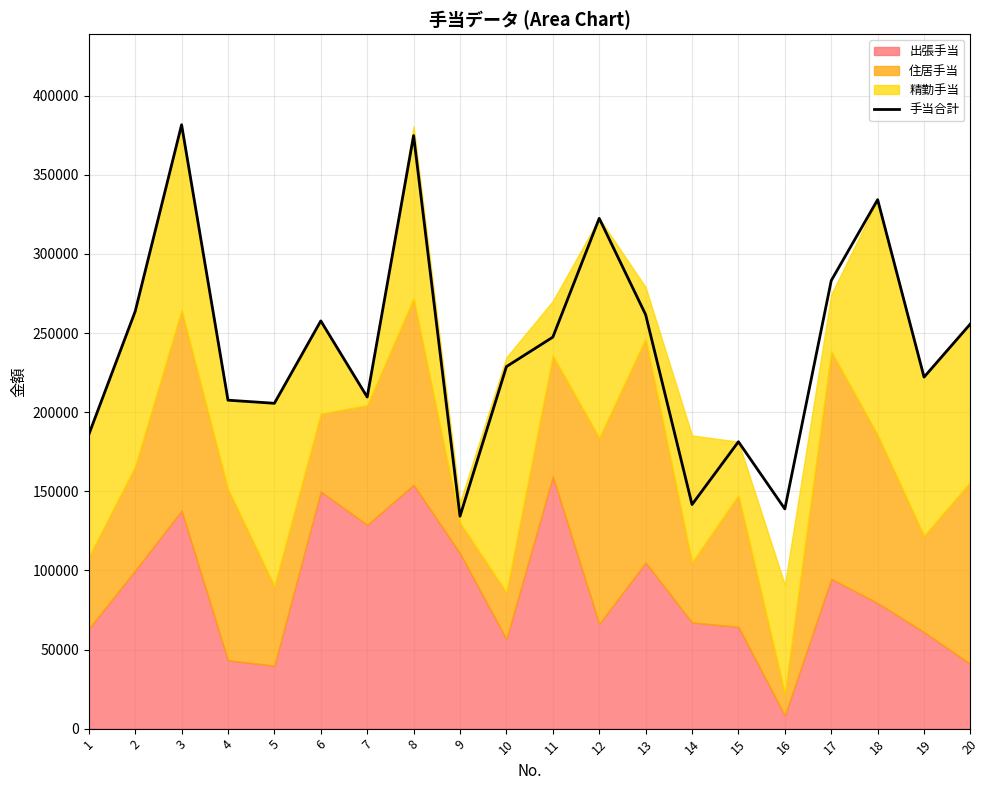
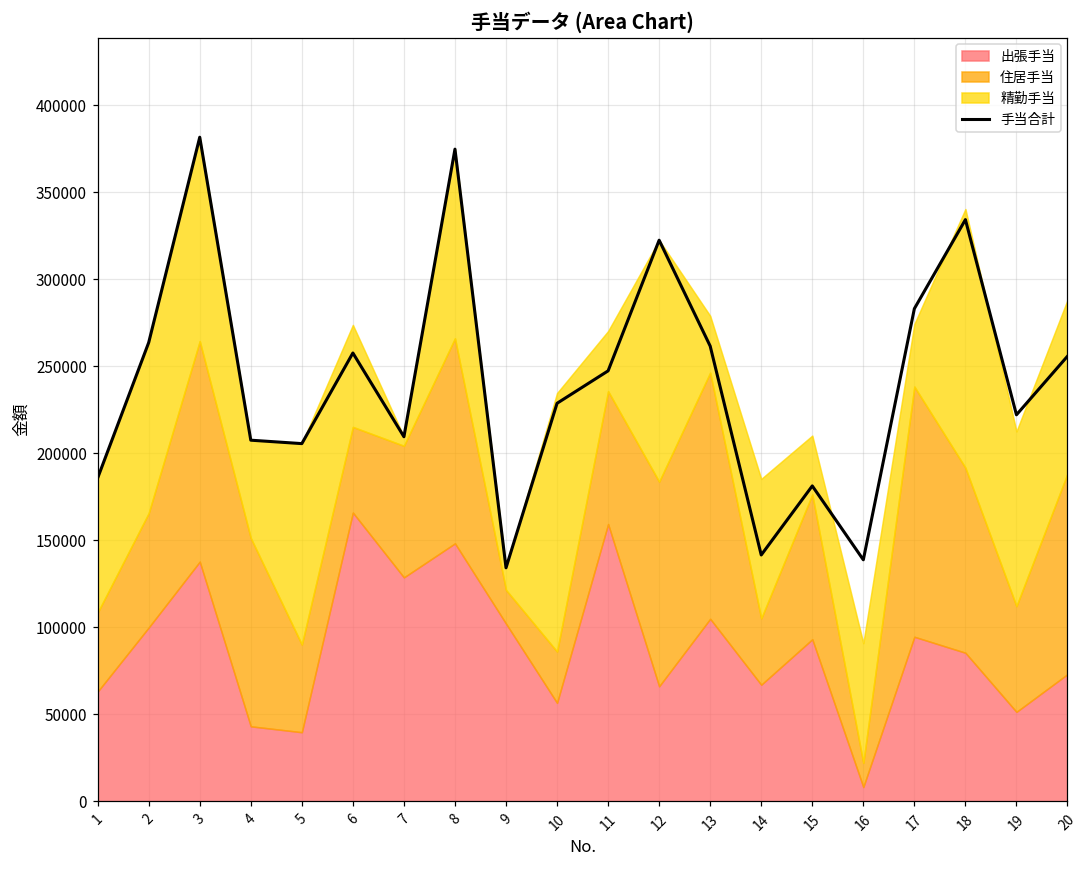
  {
    "出張手当": {
      "1": 63000,
      "2": 100000,
      "3": 138000,
      "4": 43000,
      "5": 40000,
-     "6": 150000,
+     "6": 166000,
      "7": 129000,
-     "8": 154000,
-     "9": 111000,
+     "8": 148000,
+     "9": 102000,
      "10": 57000,
      "11": 159000,
      "12": 66000,
      "13": 105000,
      "14": 67000,
-     "15": 64000,
+     "15": 93000,
      "16": 8000,
      "17": 95000,
-     "18": 79000,
-     "19": 61000,
-     "20": 41000
+     "18": 85000,
+     "19": 51000,
+     "20": 73000
    },
    "手当合計": {
      "10": 229000,
      "11": 247000,
      "13": 262000,
      "14": 142000,
      "16": 139000,
      "17": 283000
    }
  }
